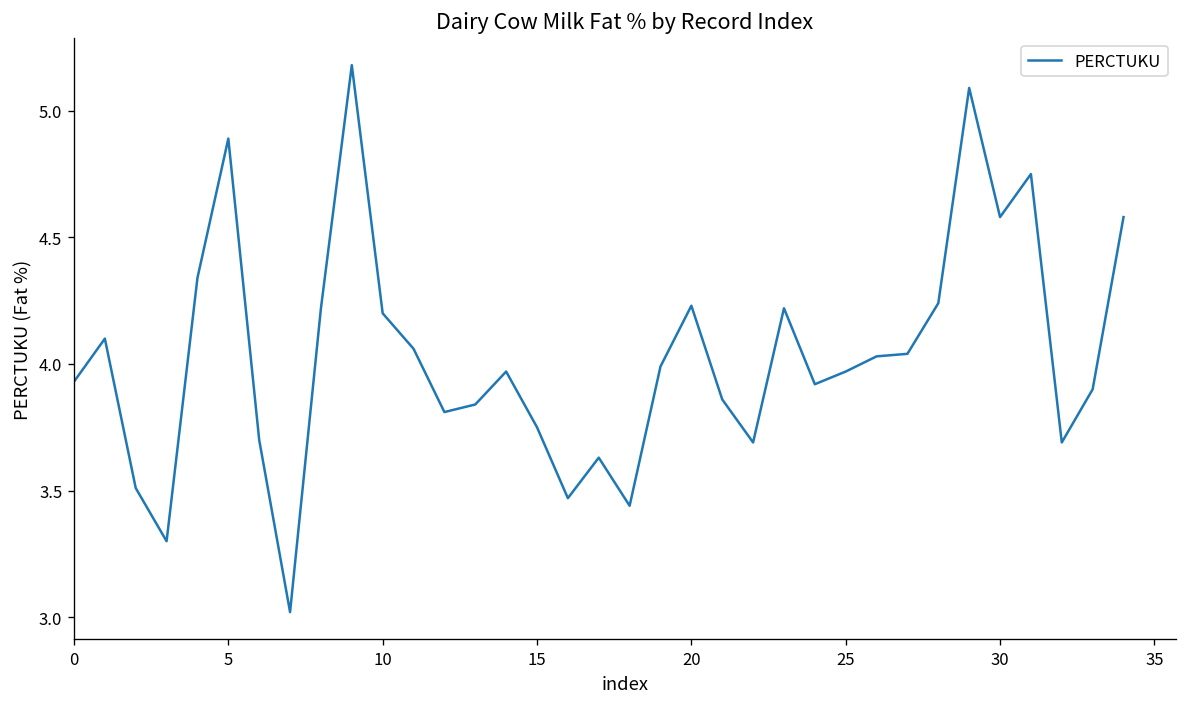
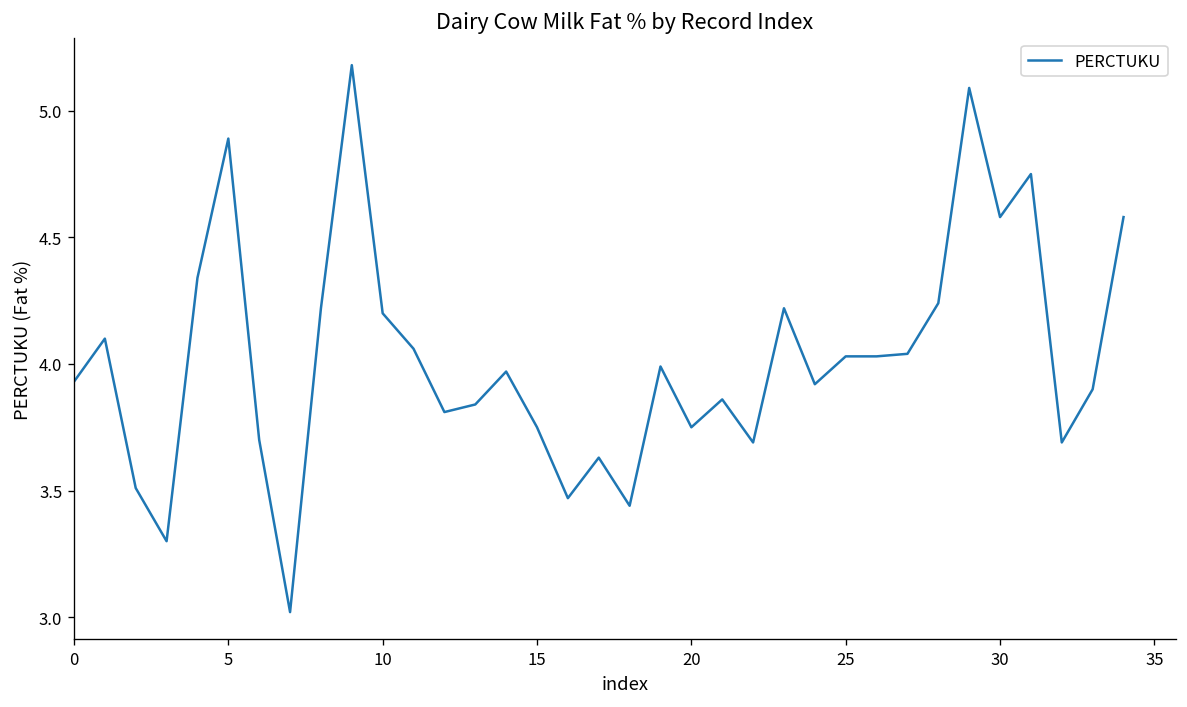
  {
    "0": 3.93,
    "5": 4.89,
    "10": 4.20,
    "15": 3.75,
-   "20": 4.23,
-   "25": 3.97,
+   "20": 3.75,
+   "25": 4.03,
    "30": 4.58
  }
